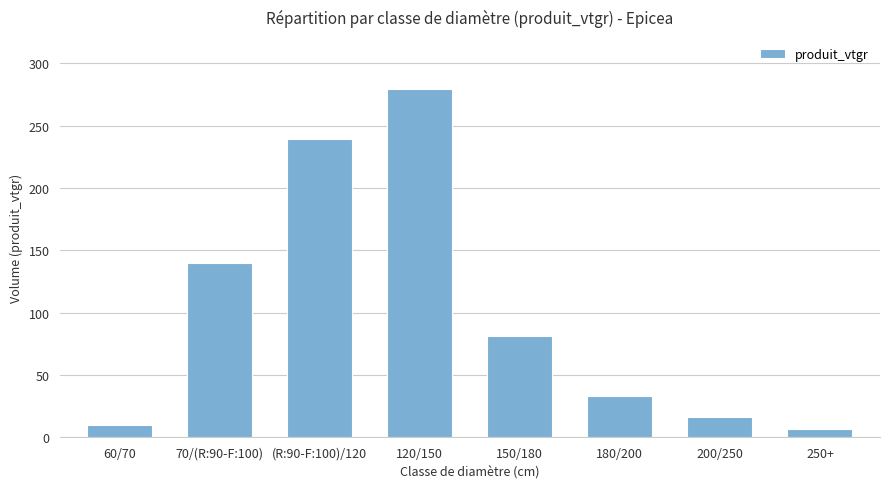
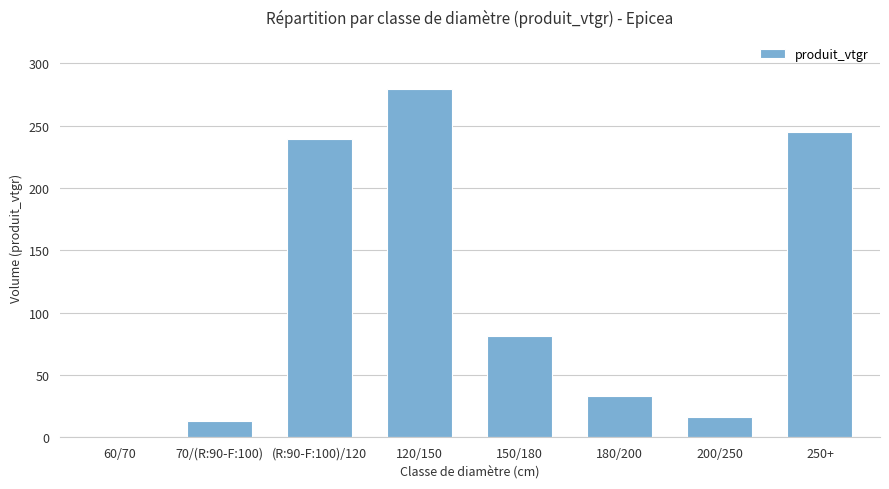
  {
-   "60/70": 10,
-   "70/(R:90-F:100)": 140,
+   "60/70": 0,
+   "70/(R:90-F:100)": 13,
    "(R:90-F:100)/120": 239,
    "120/150": 279,
    "150/180": 81,
    "180/200": 33,
    "200/250": 16,
-   "250+": 6
+   "250+": 245
  }
